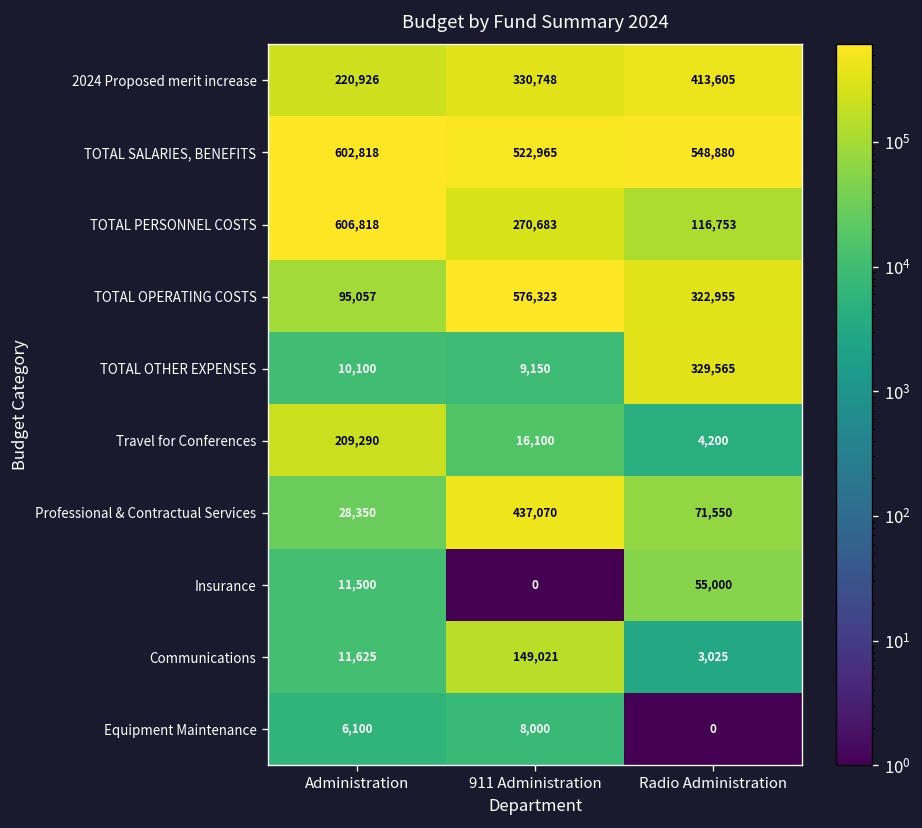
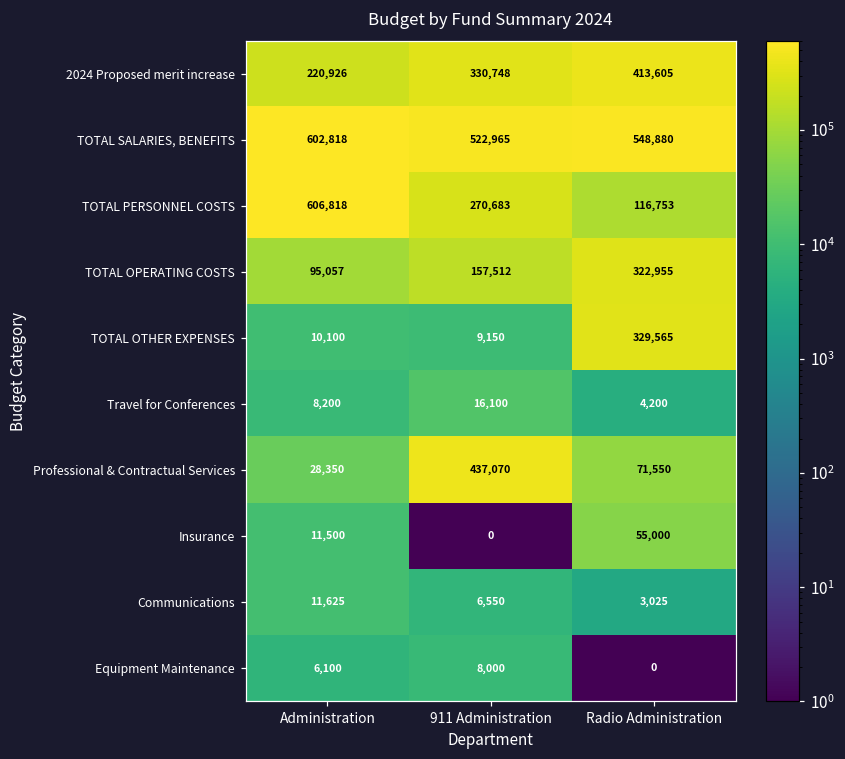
  {
    "2024 Proposed merit increase": {
      "Administration": "220,926",
      "911 Administration": "330,748",
      "Radio Administration": "413,605"
    },
    "TOTAL SALARIES, BENEFITS": {
      "Administration": "602,818",
      "911 Administration": "522,965",
      "Radio Administration": "548,880"
    },
    "TOTAL PERSONNEL COSTS": {
      "Administration": "606,818",
      "911 Administration": "270,683",
      "Radio Administration": "116,753"
    },
    "TOTAL OPERATING COSTS": {
      "Administration": "95,057",
-     "911 Administration": "576,323",
+     "911 Administration": "157,512",
      "Radio Administration": "322,955"
    },
    "TOTAL OTHER EXPENSES": {
      "Administration": "10,100",
      "911 Administration": "9,150",
      "Radio Administration": "329,565"
    },
    "Travel for Conferences": {
-     "Administration": "209,290",
+     "Administration": "8,200",
      "911 Administration": "16,100",
      "Radio Administration": "4,200"
    },
    "Professional & Contractual Services": {
      "Administration": "28,350",
      "911 Administration": "437,070",
      "Radio Administration": "71,550"
    },
    "Insurance": {
      "Administration": "11,500",
      "911 Administration": "0",
      "Radio Administration": "55,000"
    },
    "Communications": {
      "Administration": "11,625",
-     "911 Administration": "149,021",
+     "911 Administration": "6,550",
      "Radio Administration": "3,025"
    },
    "Equipment Maintenance": {
      "Administration": "6,100",
      "911 Administration": "8,000",
      "Radio Administration": "0"
    }
  }
